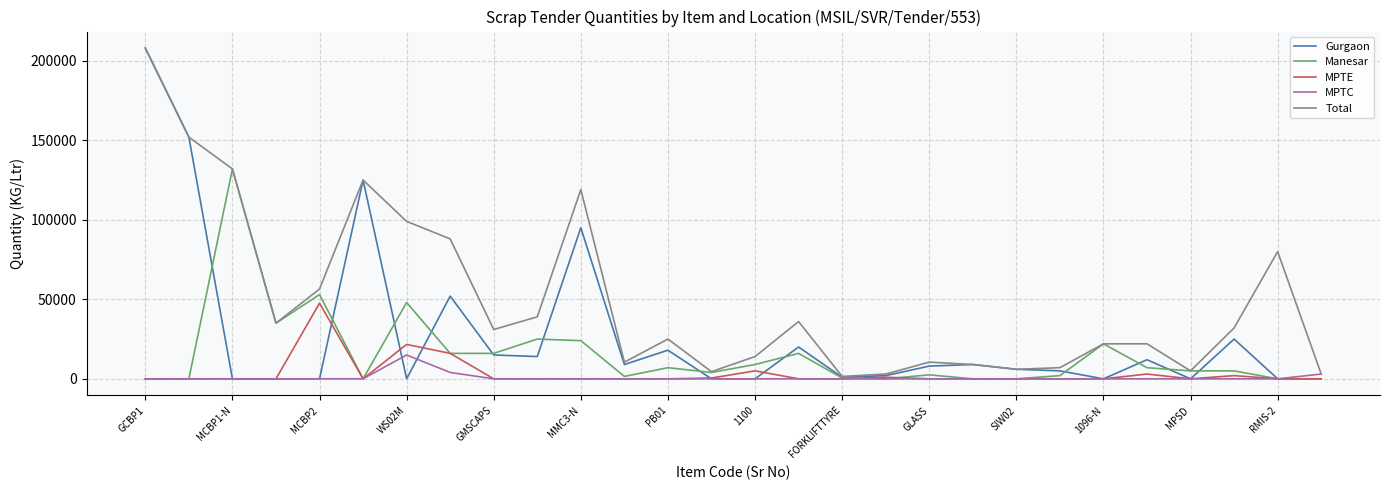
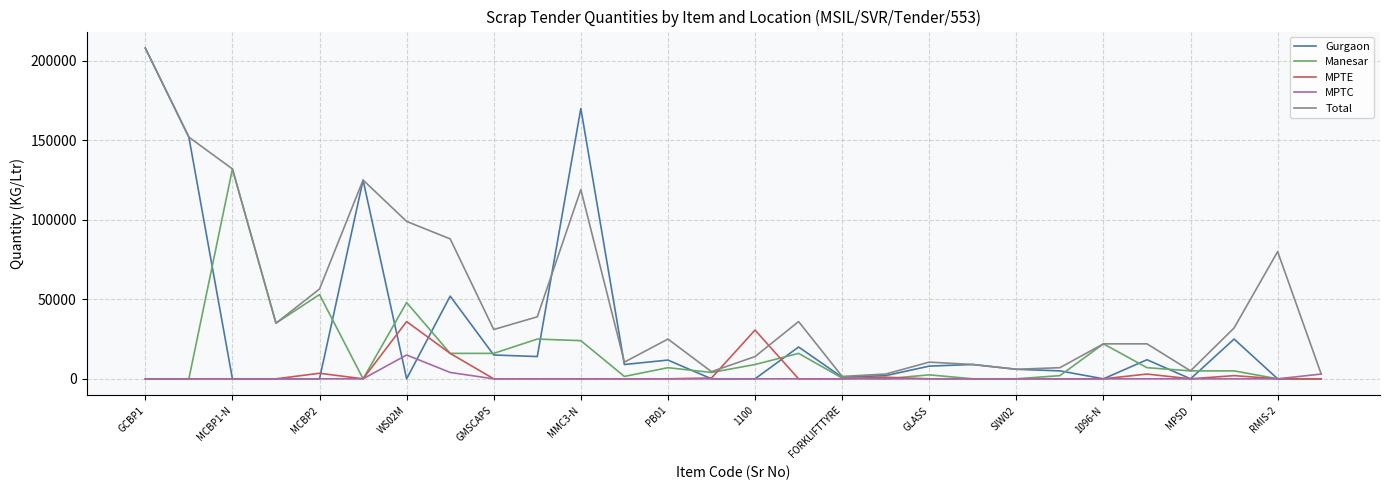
  {
    "Gurgaon": {
      "WS02M": 0,
-     "MMC3-N": 95000,
-     "PB01": 18000,
+     "MMC3-N": 170000,
+     "PB01": 12000,
      "GLASS": 8000
    },
    "MPTE": {
-     "MCBP2": 48000,
-     "WS02M": 22000,
-     "1100": 5000
+     "MCBP2": 4000,
+     "WS02M": 36000,
+     "1100": 31000
    }
  }
